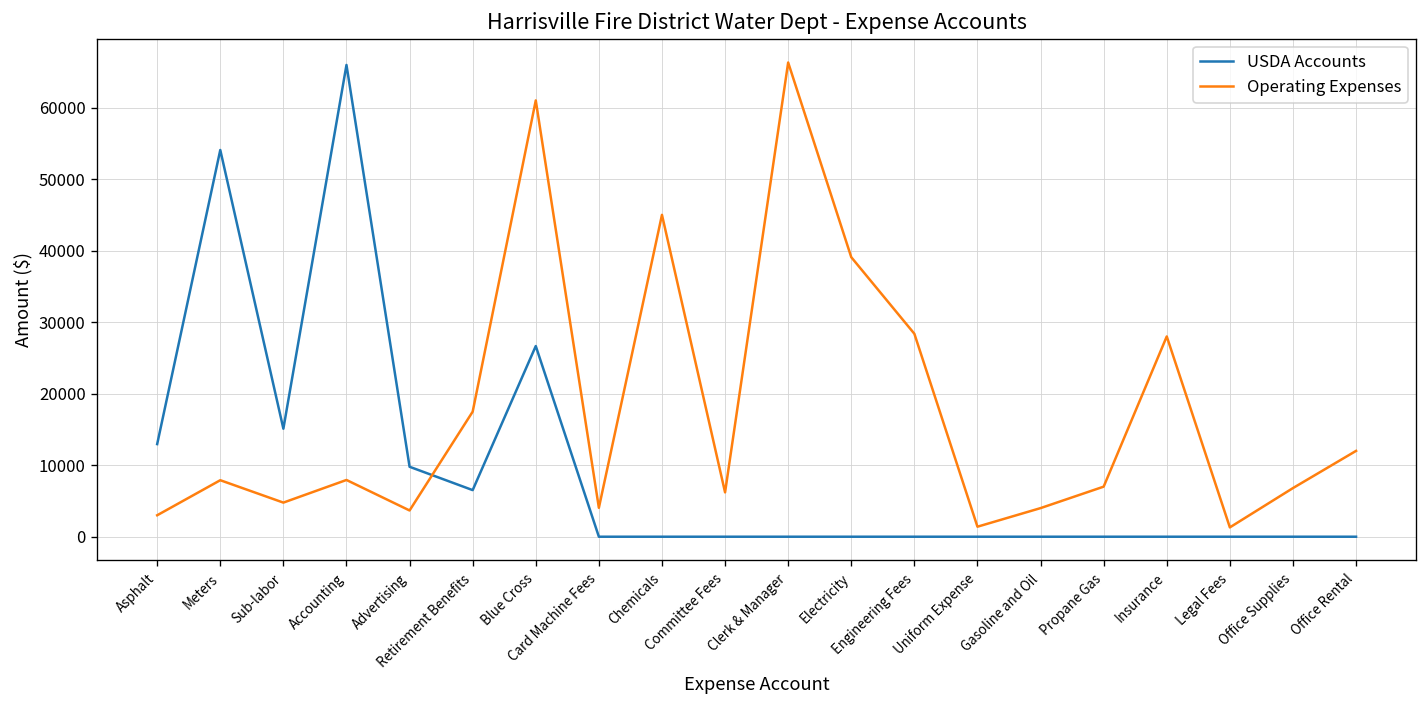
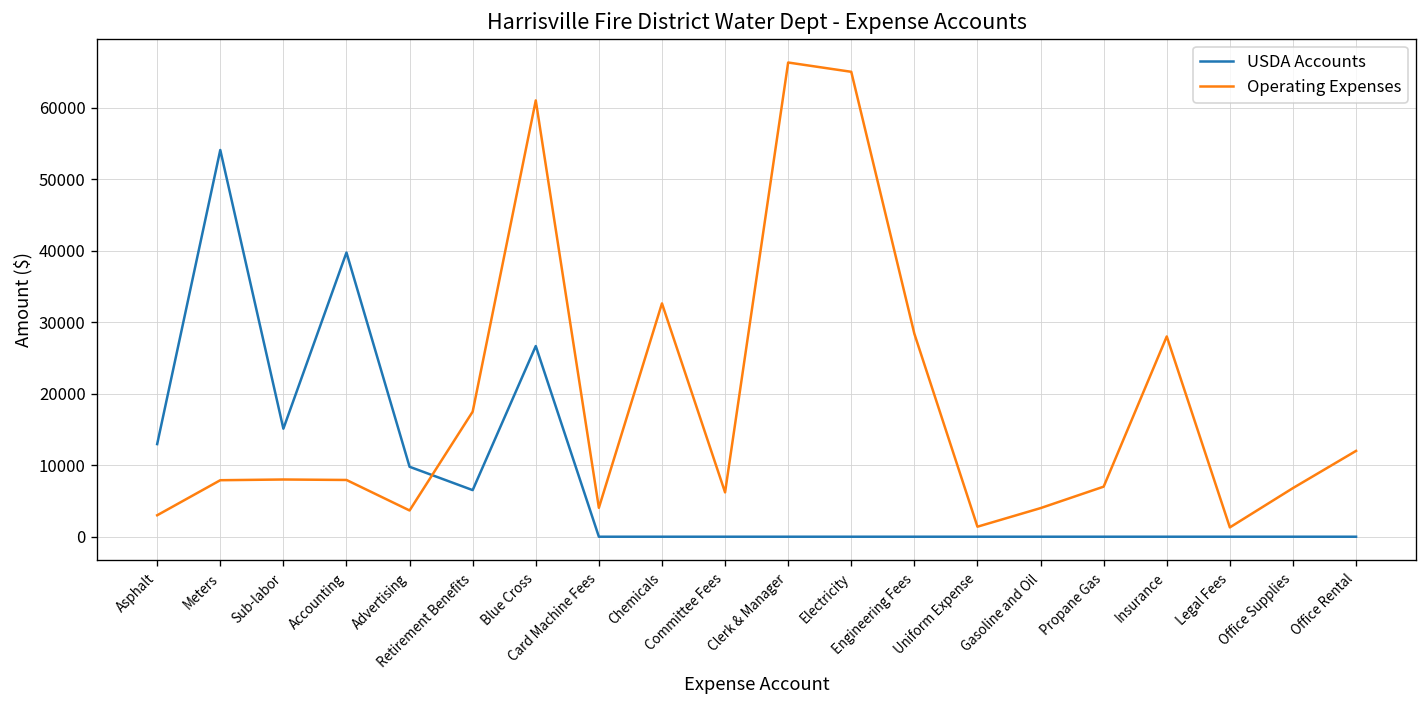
  {
    "USDA Accounts": {
      "Asphalt": 13000,
      "Meters": 54000,
      "Sub-labor": 15000,
-     "Accounting": 66000,
+     "Accounting": 40000,
      "Advertising": 10000,
      "Retirement Benefits": 7000,
      "Blue Cross": 27000,
      "Card Machine Fees": 0,
      "Chemicals": 0,
      "Committee Fees": 0,
      "Clerk & Manager": 0,
      "Electricity": 0,
      "Engineering Fees": 0,
      "Uniform Expense": 0,
      "Gasoline and Oil": 0,
      "Propane Gas": 0,
      "Insurance": 0,
      "Legal Fees": 0,
      "Office Supplies": 0,
      "Office Rental": 0
    },
    "Operating Expenses": {
      "Asphalt": 3000,
      "Meters": 8000,
-     "Sub-labor": 5000,
+     "Sub-labor": 8000,
      "Accounting": 8000,
      "Advertising": 4000,
      "Retirement Benefits": 17000,
      "Blue Cross": 61000,
      "Card Machine Fees": 4000,
-     "Chemicals": 45000,
+     "Chemicals": 33000,
      "Committee Fees": 6000,
      "Clerk & Manager": 66000,
-     "Electricity": 39000,
+     "Electricity": 65000,
      "Engineering Fees": 28000,
      "Uniform Expense": 1000,
      "Gasoline and Oil": 4000,
      "Propane Gas": 7000,
      "Insurance": 28000,
      "Legal Fees": 1000,
      "Office Supplies": 7000,
      "Office Rental": 12000
    }
  }
